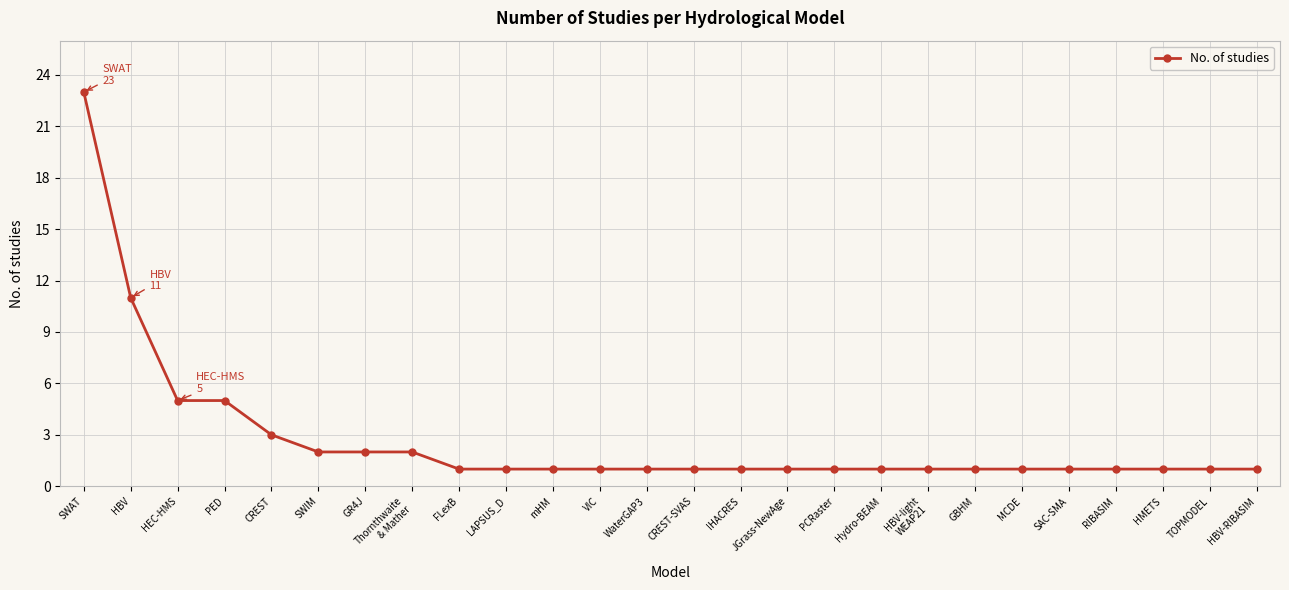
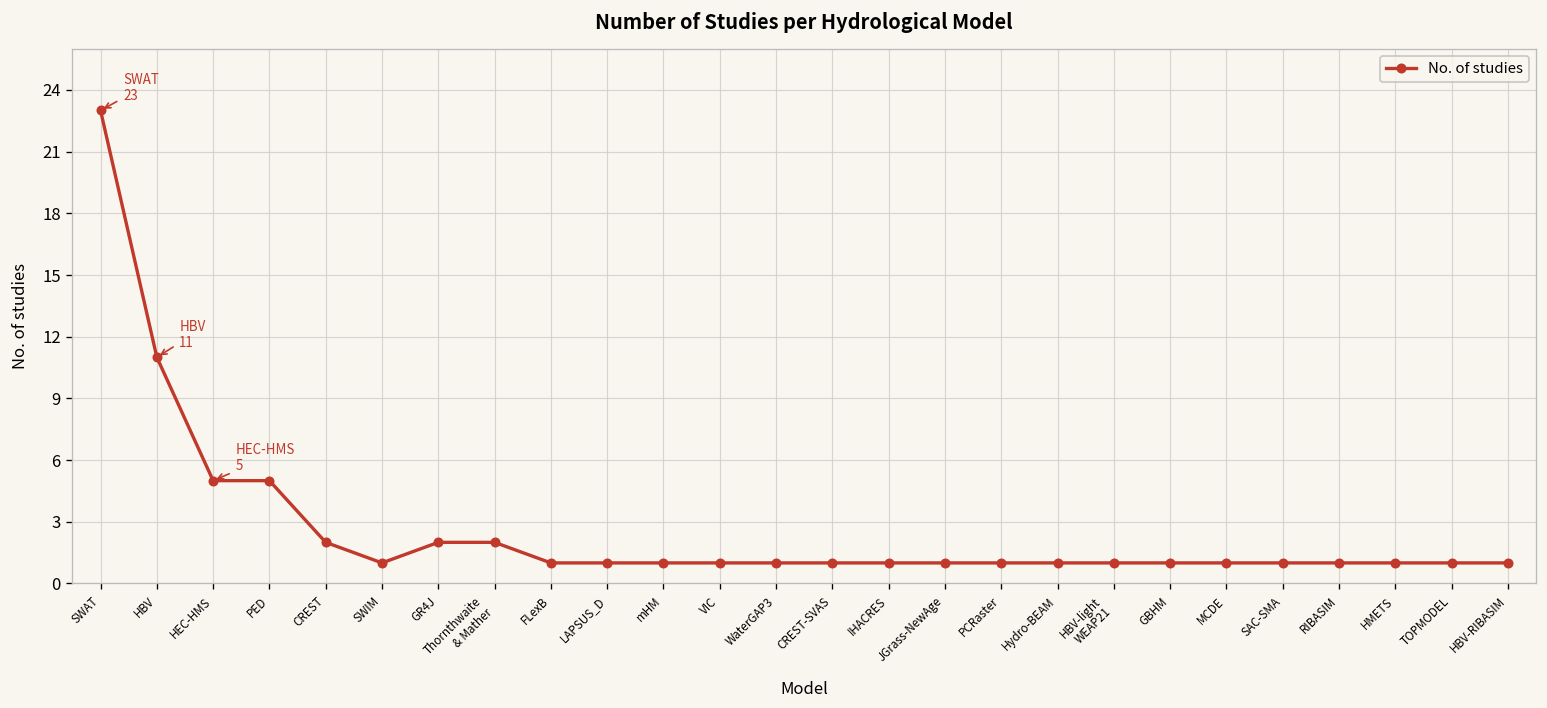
  {
-   "CREST": 3,
-   "SWIM": 2,
+   "CREST": 2,
+   "SWIM": 1,
    "GR4J": 2,
    "Thornthwaite & Mather": 2,
    "FLexB": 1,
    "LAPSUS_D": 1,
    "mHM": 1,
    "VIC": 1,
    "WaterGAP3": 1,
    "CREST-SVAS": 1,
    "IHACRES": 1,
    "JGrass-NewAge": 1,
    "PCRaster": 1,
    "Hydro-BEAM": 1,
    "HBV-light WEAP21": 1,
    "GBHM": 1,
    "MCDE": 1,
    "SAC-SMA": 1,
    "RIBASIM": 1,
    "HMETS": 1,
    "TOPMODEL": 1,
    "HBV-RIBASIM": 1
  }
